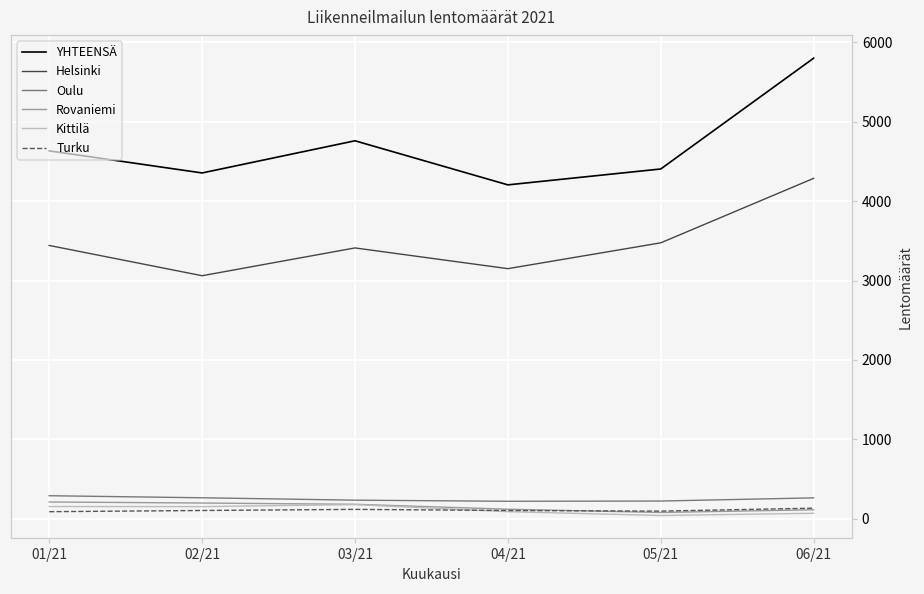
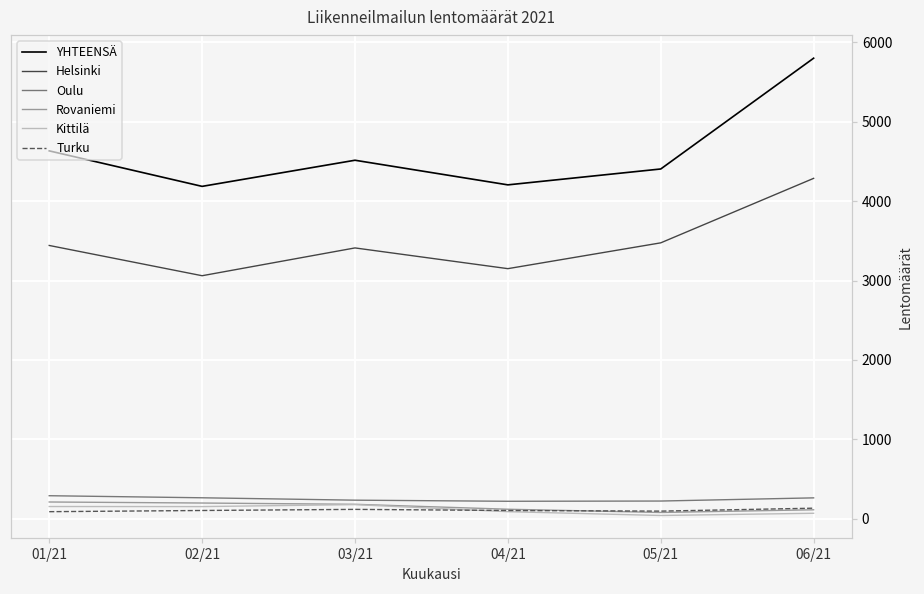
  {
    "YHTEENSÄ": {
      "01/21": 4600,
-     "02/21": 4400,
-     "03/21": 4800,
+     "02/21": 4200,
+     "03/21": 4500,
      "04/21": 4200,
      "05/21": 4400,
      "06/21": 5800
    }
  }
